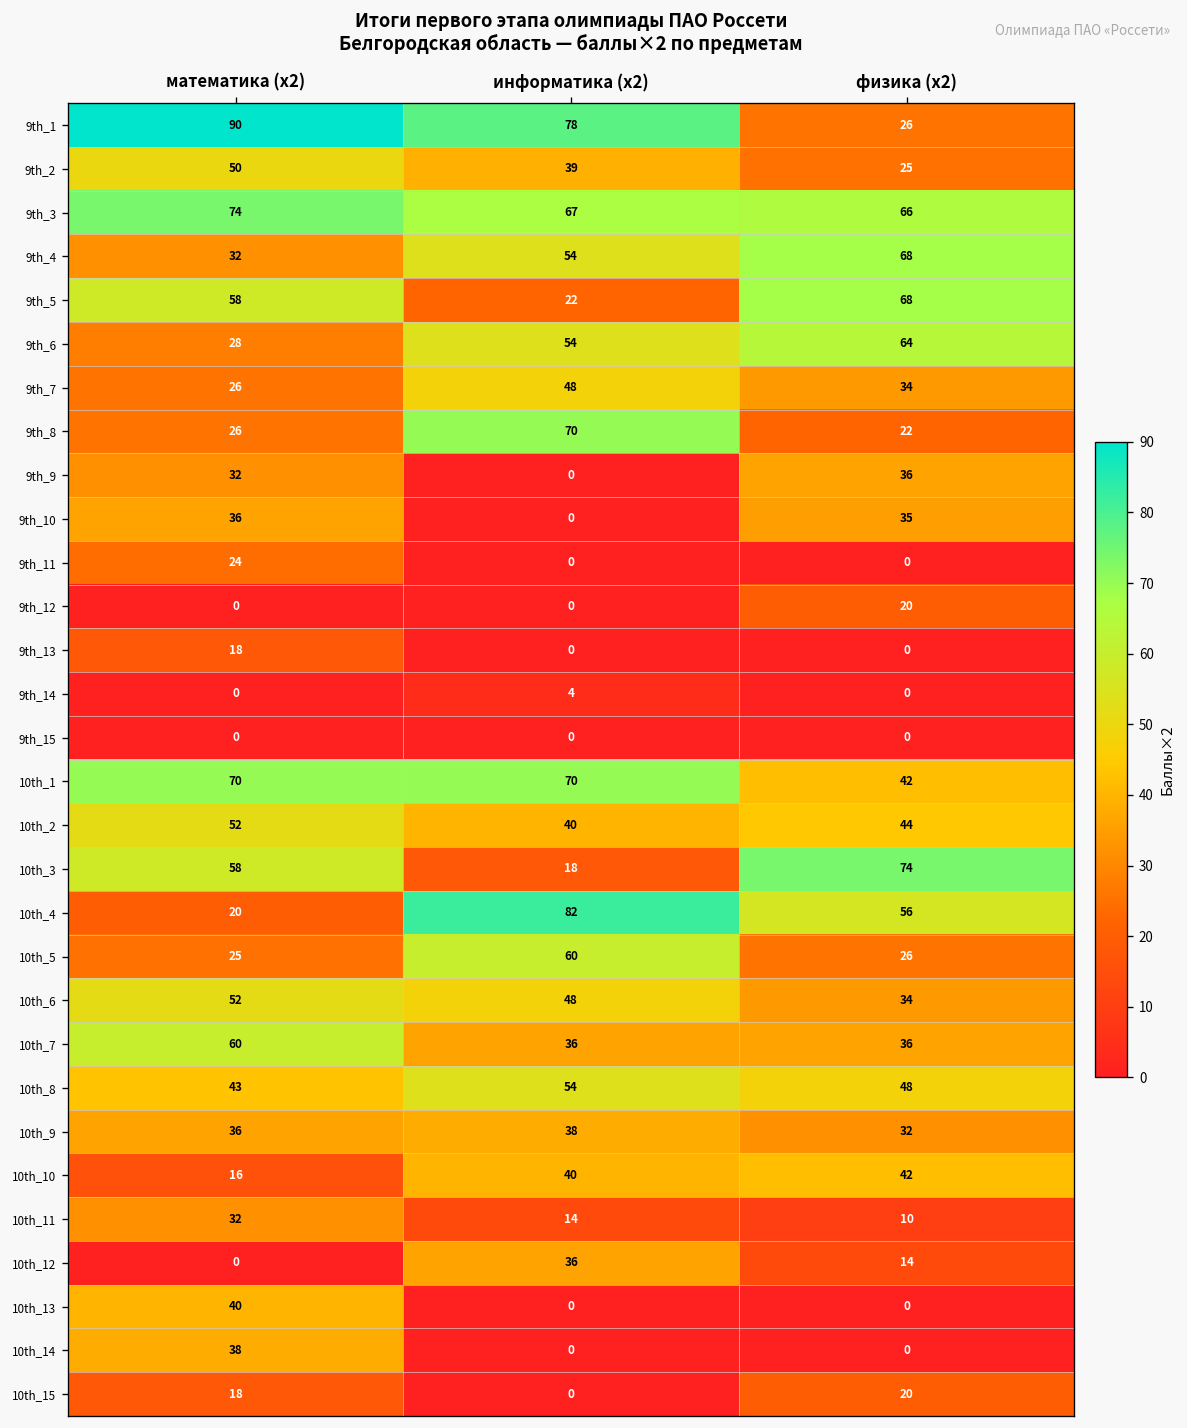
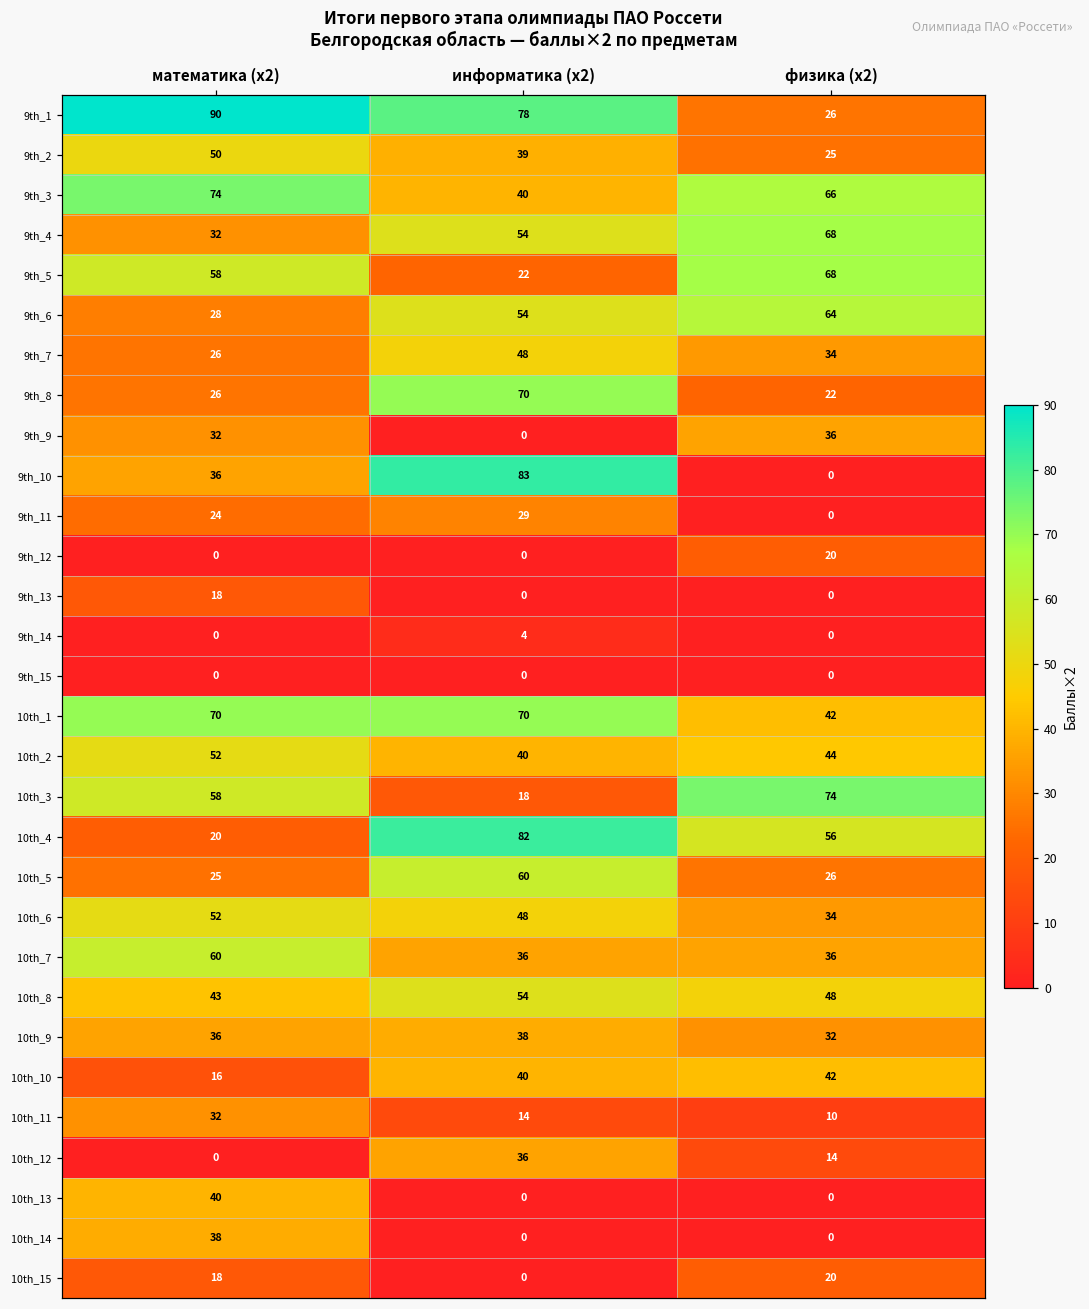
  {
    "9th_1": {
      "математика (x2)": 90,
      "информатика (x2)": 78,
      "физика (x2)": 26
    },
    "9th_2": {
      "математика (x2)": 50,
      "информатика (x2)": 39,
      "физика (x2)": 25
    },
    "9th_3": {
      "математика (x2)": 74,
-     "информатика (x2)": 67,
+     "информатика (x2)": 40,
      "физика (x2)": 66
    },
    "9th_4": {
      "математика (x2)": 32,
      "информатика (x2)": 54,
      "физика (x2)": 68
    },
    "9th_5": {
      "математика (x2)": 58,
      "информатика (x2)": 22,
      "физика (x2)": 68
    },
    "9th_6": {
      "математика (x2)": 28,
      "информатика (x2)": 54,
      "физика (x2)": 64
    },
    "9th_7": {
      "математика (x2)": 26,
      "информатика (x2)": 48,
      "физика (x2)": 34
    },
    "9th_8": {
      "математика (x2)": 26,
      "информатика (x2)": 70,
      "физика (x2)": 22
    },
    "9th_9": {
      "математика (x2)": 32,
      "информатика (x2)": 0,
      "физика (x2)": 36
    },
    "9th_10": {
      "математика (x2)": 36,
-     "информатика (x2)": 0,
-     "физика (x2)": 35
+     "информатика (x2)": 83,
+     "физика (x2)": 0
    },
    "9th_11": {
      "математика (x2)": 24,
-     "информатика (x2)": 0,
+     "информатика (x2)": 29,
      "физика (x2)": 0
    },
    "9th_12": {
      "математика (x2)": 0,
      "информатика (x2)": 0,
      "физика (x2)": 20
    },
    "9th_13": {
      "математика (x2)": 18,
      "информатика (x2)": 0,
      "физика (x2)": 0
    },
    "9th_14": {
      "математика (x2)": 0,
      "информатика (x2)": 4,
      "физика (x2)": 0
    },
    "9th_15": {
      "математика (x2)": 0,
      "информатика (x2)": 0,
      "физика (x2)": 0
    },
    "10th_1": {
      "математика (x2)": 70,
      "информатика (x2)": 70,
      "физика (x2)": 42
    },
    "10th_2": {
      "математика (x2)": 52,
      "информатика (x2)": 40,
      "физика (x2)": 44
    },
    "10th_3": {
      "математика (x2)": 58,
      "информатика (x2)": 18,
      "физика (x2)": 74
    },
    "10th_4": {
      "математика (x2)": 20,
      "информатика (x2)": 82,
      "физика (x2)": 56
    },
    "10th_5": {
      "математика (x2)": 25,
      "информатика (x2)": 60,
      "физика (x2)": 26
    },
    "10th_6": {
      "математика (x2)": 52,
      "информатика (x2)": 48,
      "физика (x2)": 34
    },
    "10th_7": {
      "математика (x2)": 60,
      "информатика (x2)": 36,
      "физика (x2)": 36
    },
    "10th_8": {
      "математика (x2)": 43,
      "информатика (x2)": 54,
      "физика (x2)": 48
    },
    "10th_9": {
      "математика (x2)": 36,
      "информатика (x2)": 38,
      "физика (x2)": 32
    },
    "10th_10": {
      "математика (x2)": 16,
      "информатика (x2)": 40,
      "физика (x2)": 42
    },
    "10th_11": {
      "математика (x2)": 32,
      "информатика (x2)": 14,
      "физика (x2)": 10
    },
    "10th_12": {
      "математика (x2)": 0,
      "информатика (x2)": 36,
      "физика (x2)": 14
    },
    "10th_13": {
      "математика (x2)": 40,
      "информатика (x2)": 0,
      "физика (x2)": 0
    },
    "10th_14": {
      "математика (x2)": 38,
      "информатика (x2)": 0,
      "физика (x2)": 0
    },
    "10th_15": {
      "математика (x2)": 18,
      "информатика (x2)": 0,
      "физика (x2)": 20
    }
  }
